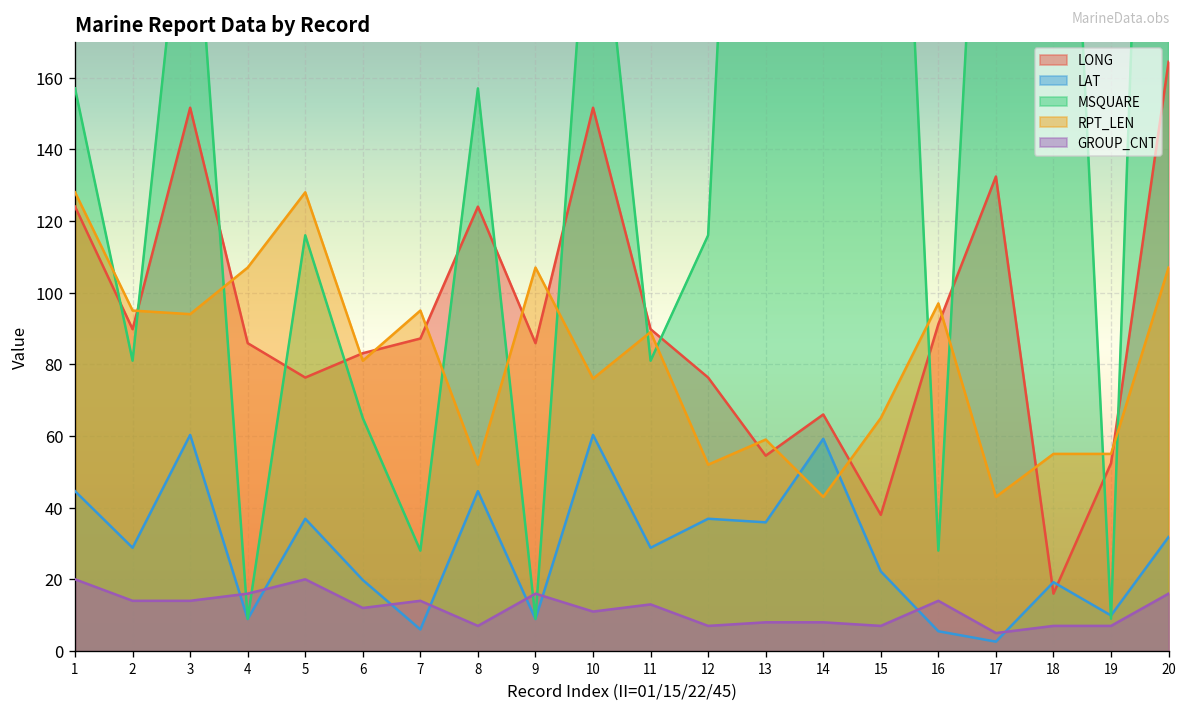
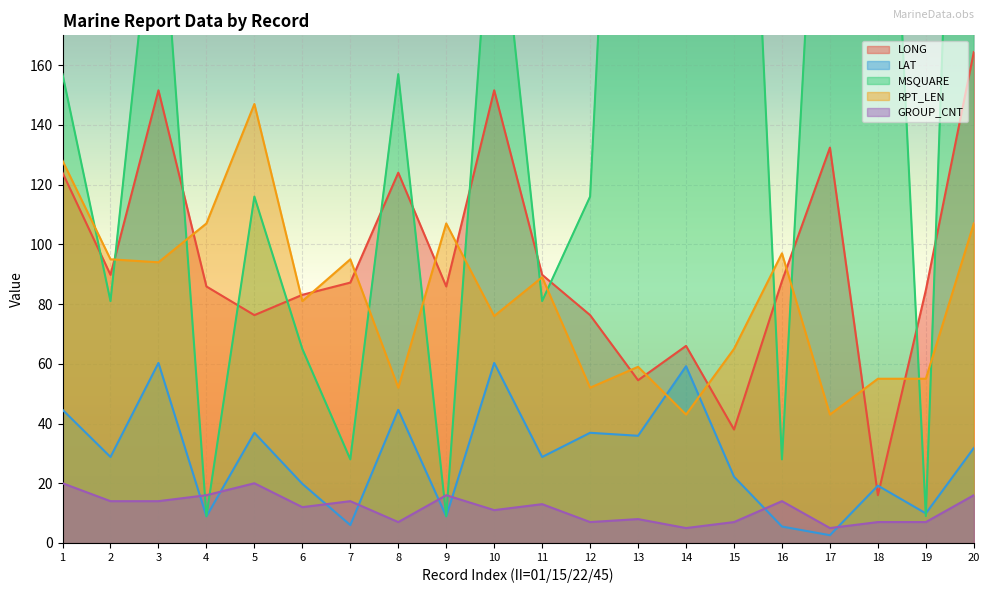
  {
    "LONG": {
      "1": 124,
      "2": 90,
      "3": 152,
      "4": 86,
      "5": 76,
      "6": 83,
      "7": 87,
      "8": 124,
      "9": 86,
      "10": 152,
      "12": 76,
      "13": 55,
      "14": 66,
      "15": 38,
-     "16": 91,
+     "16": 88,
      "17": 132,
      "18": 16,
-     "19": 52,
+     "19": 85,
      "20": 164
    },
    "LAT": {
      "1": 45,
      "2": 29,
      "3": 60,
      "5": 37,
      "6": 20,
      "7": 6,
      "8": 45,
      "10": 60,
      "11": 29,
      "12": 37,
      "13": 36,
      "14": 59,
      "15": 22,
      "16": 6,
      "17": 3,
      "18": 19,
      "19": 10,
      "20": 32
    },
    "MSQUARE": {
      "1": 157,
      "2": 81,
      "5": 116,
      "6": 65,
      "7": 28,
      "8": 157,
      "11": 81,
      "12": 116,
      "16": 28,
      "19": 9
    },
    "RPT_LEN": {
      "1": 128,
      "2": 95,
      "3": 94,
      "4": 107,
-     "5": 128,
+     "5": 147,
      "6": 81,
      "7": 95,
      "8": 52,
      "9": 107,
      "10": 76,
      "12": 52,
      "13": 59,
      "14": 43,
      "15": 65,
      "16": 97,
      "17": 43,
      "18": 55,
      "19": 55,
      "20": 107
    },
    "GROUP_CNT": {
      "1": 20,
      "2": 14,
      "3": 14,
      "4": 16,
      "5": 20,
      "6": 12,
      "7": 14,
      "8": 7,
      "9": 16,
      "10": 11,
      "11": 13,
      "12": 7,
      "13": 8,
-     "14": 8,
+     "14": 5,
      "15": 7,
      "16": 14,
      "17": 5,
      "18": 7,
      "19": 7,
      "20": 16
    }
  }
